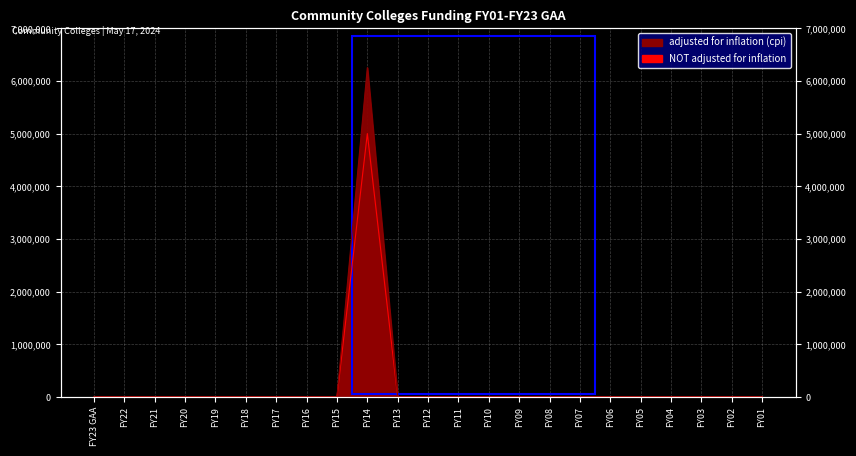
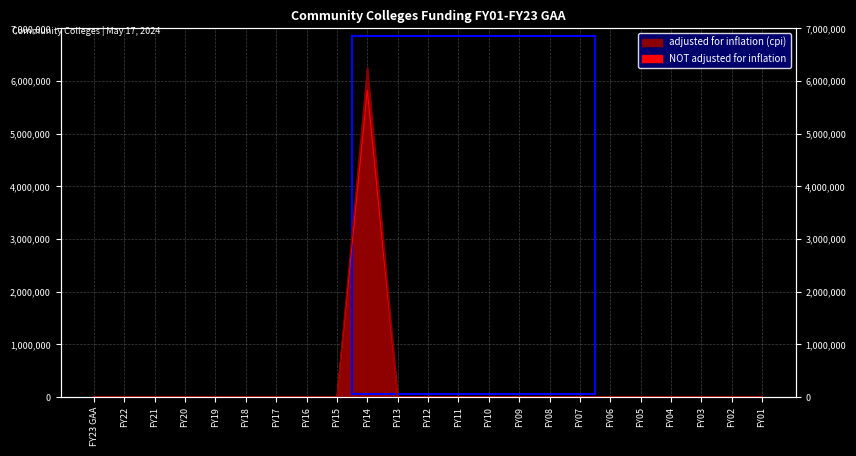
  {
    "NOT adjusted for inflation": {
-     "FY14": "5,000,000"
+     "FY14": "5,800,000"
    },
    "adjusted for inflation (cpi)": {
      "FY14": "6,300,000"
    }
  }
